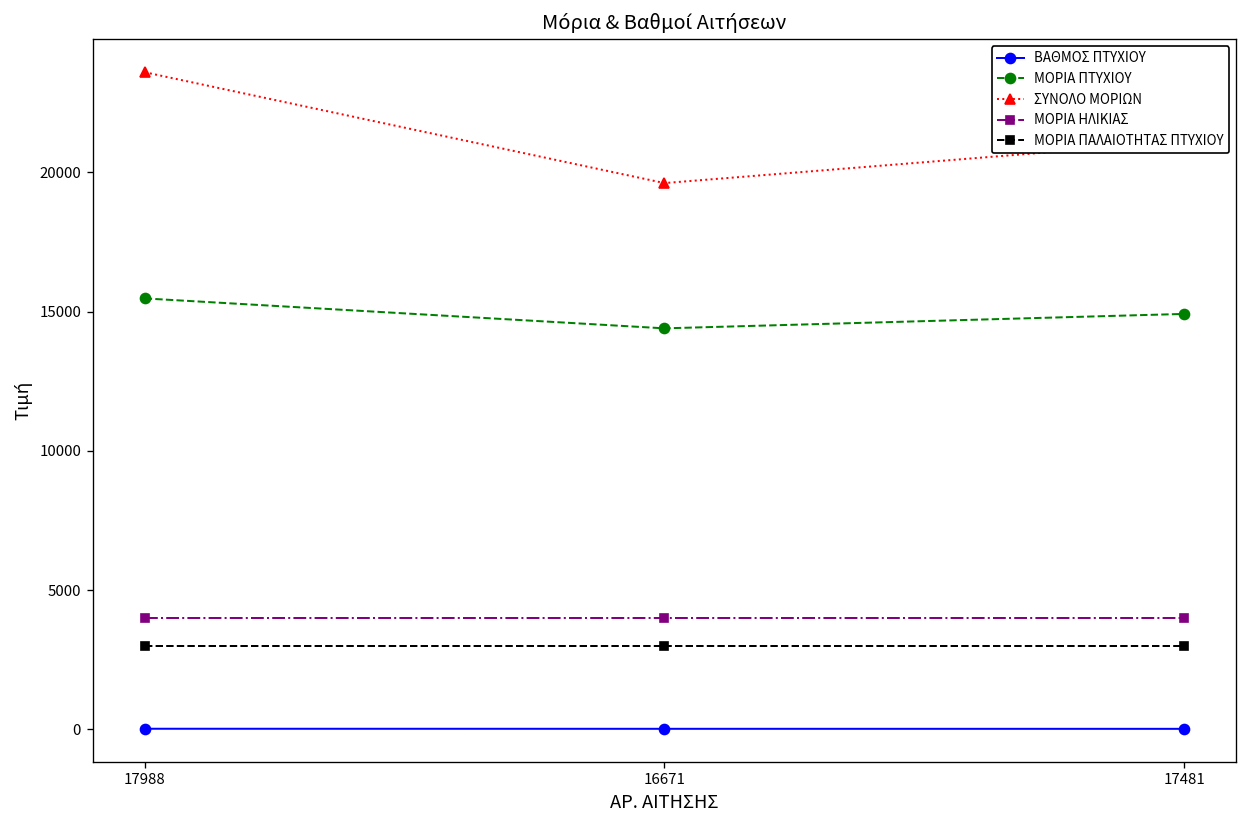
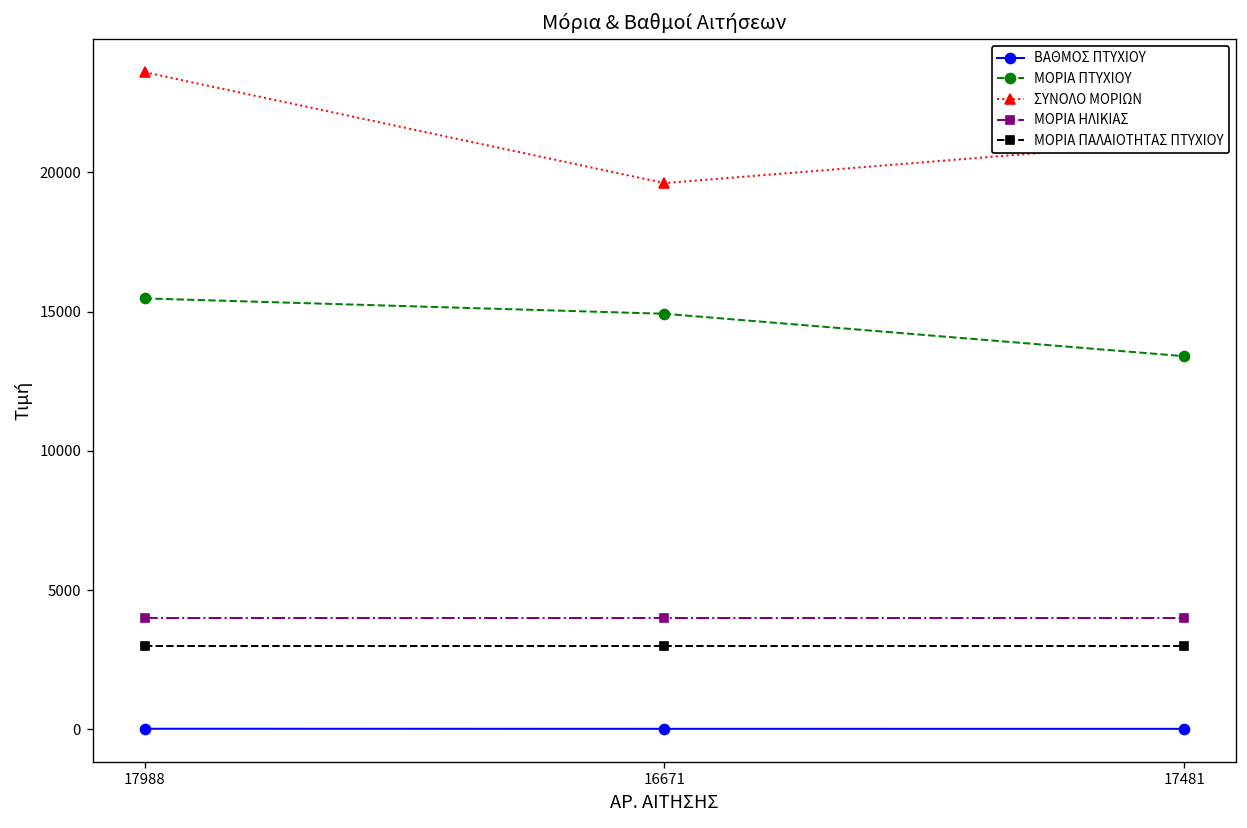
  {
    "ΒΑΘΜΟΣ ΠΤΥΧΙΟΥ": {
      "17988": 0,
      "16671": 0,
      "17481": 0
    },
    "ΜΟΡΙΑ ΠΤΥΧΙΟΥ": {
      "17988": 15500,
-     "16671": 14400,
-     "17481": 14900
+     "16671": 14900,
+     "17481": 13400
    },
    "ΣΥΝΟΛΟ ΜΟΡΙΩΝ": {
      "17988": 23600,
      "16671": 19600
    },
    "ΜΟΡΙΑ ΗΛΙΚΙΑΣ": {
      "17988": 4000,
      "16671": 4000,
      "17481": 4000
    },
    "ΜΟΡΙΑ ΠΑΛΑΙΟΤΗΤΑΣ ΠΤΥΧΙΟΥ": {
      "17988": 3000,
      "16671": 3000,
      "17481": 3000
    }
  }
